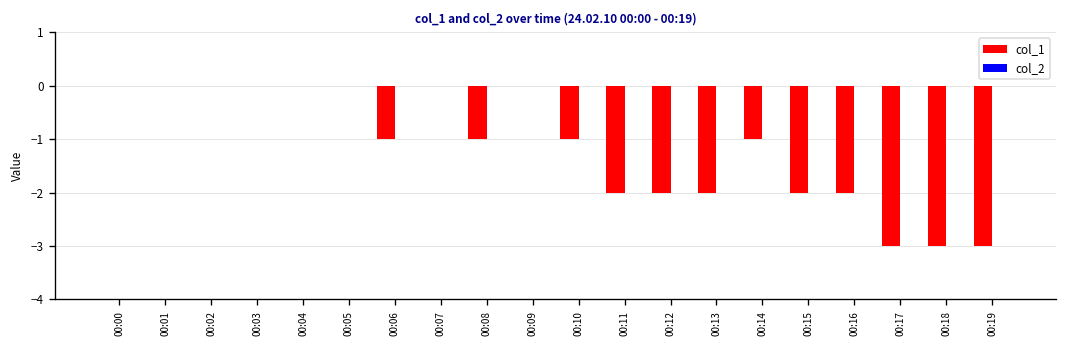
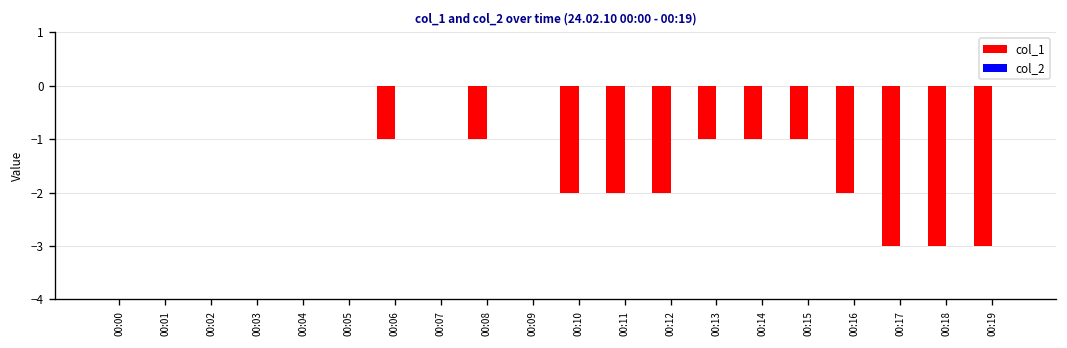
  {
    "col_1": {
      "00:00": 0,
      "00:01": 0,
      "00:02": 0,
      "00:03": 0,
      "00:04": 0,
      "00:05": 0,
      "00:06": -1,
      "00:07": 0,
      "00:08": -1,
      "00:09": 0,
-     "00:10": -1,
+     "00:10": -2,
      "00:11": -2,
      "00:12": -2,
-     "00:13": -2,
+     "00:13": -1,
      "00:14": -1,
-     "00:15": -2,
+     "00:15": -1,
      "00:16": -2,
      "00:17": -3,
      "00:18": -3,
      "00:19": -3
    },
    "col_2": {
      "00:00": 0,
      "00:01": 0,
      "00:02": 0,
      "00:03": 0,
      "00:04": 0,
      "00:05": 0,
      "00:06": 0,
      "00:07": 0,
      "00:08": 0,
      "00:09": 0,
      "00:10": 0,
      "00:11": 0,
      "00:12": 0,
      "00:13": 0,
      "00:14": 0,
      "00:15": 0,
      "00:16": 0,
      "00:17": 0,
      "00:18": 0,
      "00:19": 0
    }
  }
